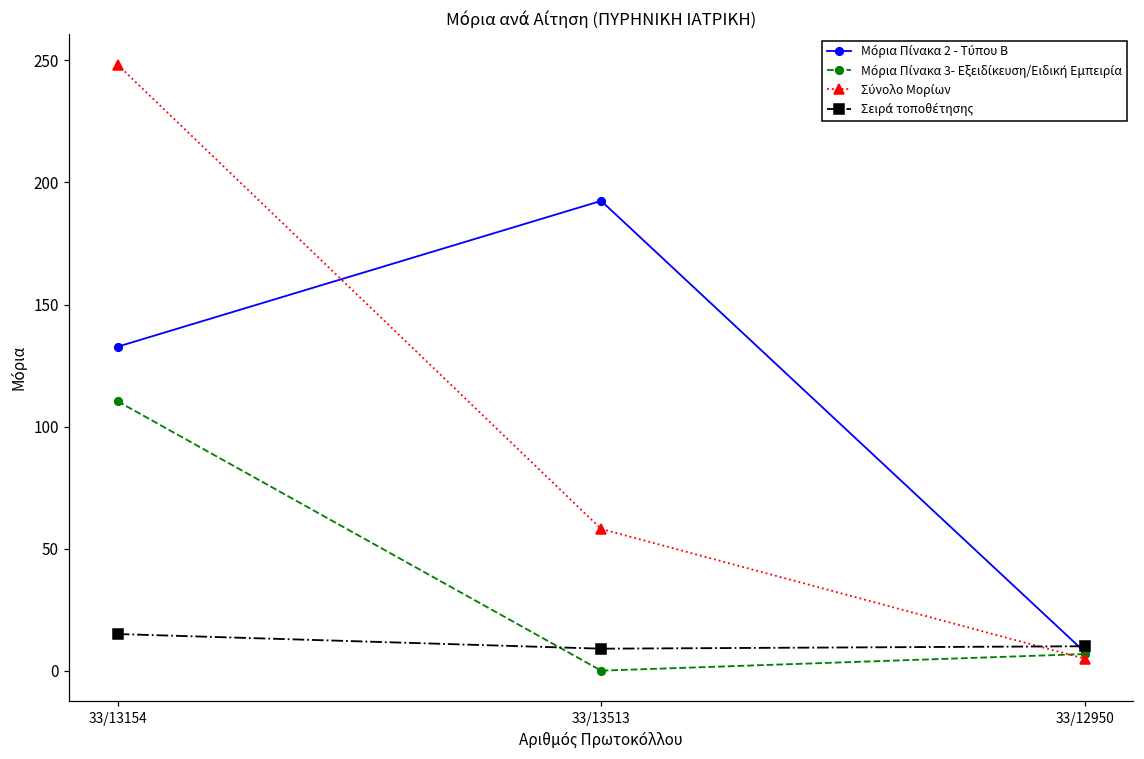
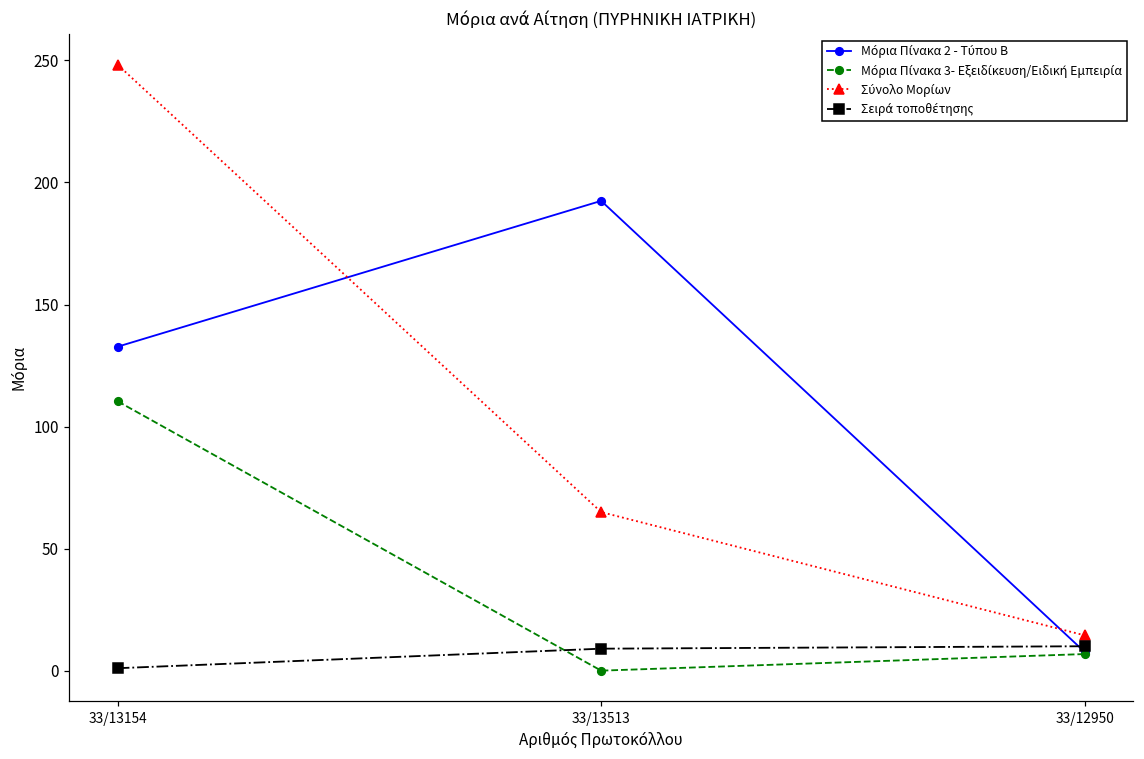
  {
    "Μόρια Πίνακα 2 - Τύπου Β": {
      "33/13154": 133,
      "33/13513": 192
    },
    "Μόρια Πίνακα 3- Εξειδίκευση/Ειδική Εμπειρία": {
      "33/13154": 110,
      "33/13513": 0
    },
    "Σύνολο Μορίων": {
      "33/13154": 248,
-     "33/13513": 58,
-     "33/12950": 5
+     "33/13513": 65,
+     "33/12950": 14
    },
    "Σειρά τοποθέτησης": {
-     "33/13154": 15,
+     "33/13154": 1,
      "33/13513": 9,
      "33/12950": 10
    }
  }
